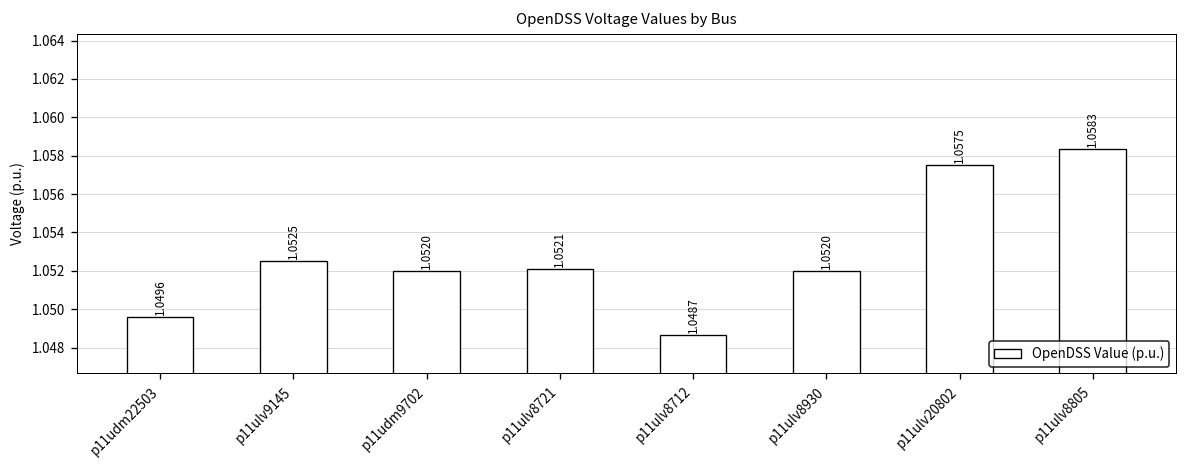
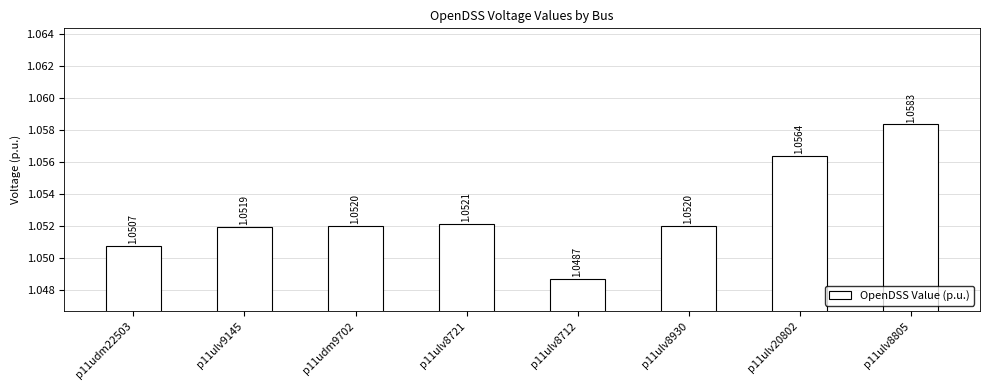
  {
-   "p11udm22503": 1.0496,
-   "p11ulv9145": 1.0525,
+   "p11udm22503": 1.0507,
+   "p11ulv9145": 1.0519,
    "p11udm9702": 1.0520,
    "p11ulv8721": 1.0521,
    "p11ulv8712": 1.0487,
    "p11ulv8930": 1.0520,
-   "p11ulv20802": 1.0575,
+   "p11ulv20802": 1.0564,
    "p11ulv8805": 1.0583
  }
